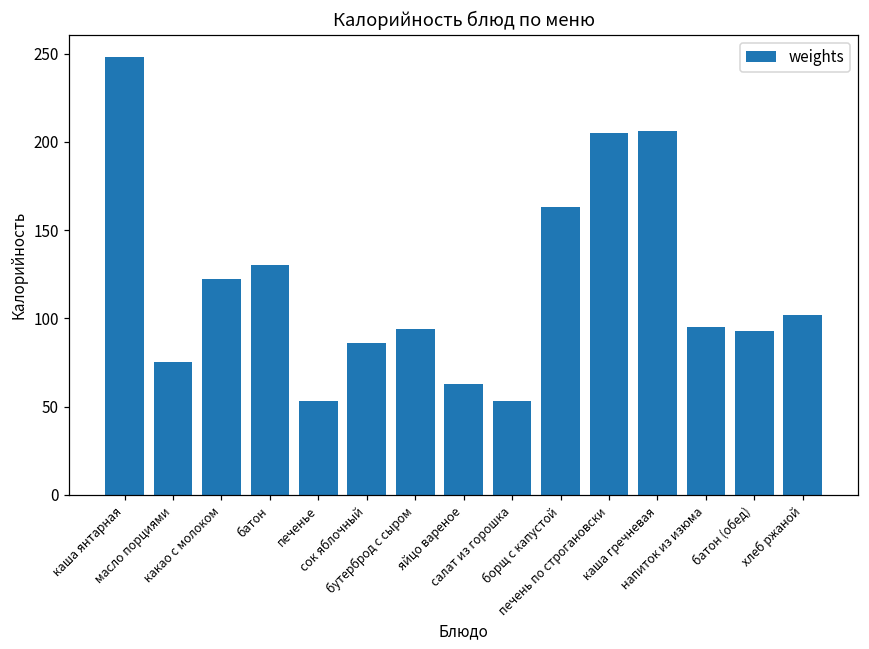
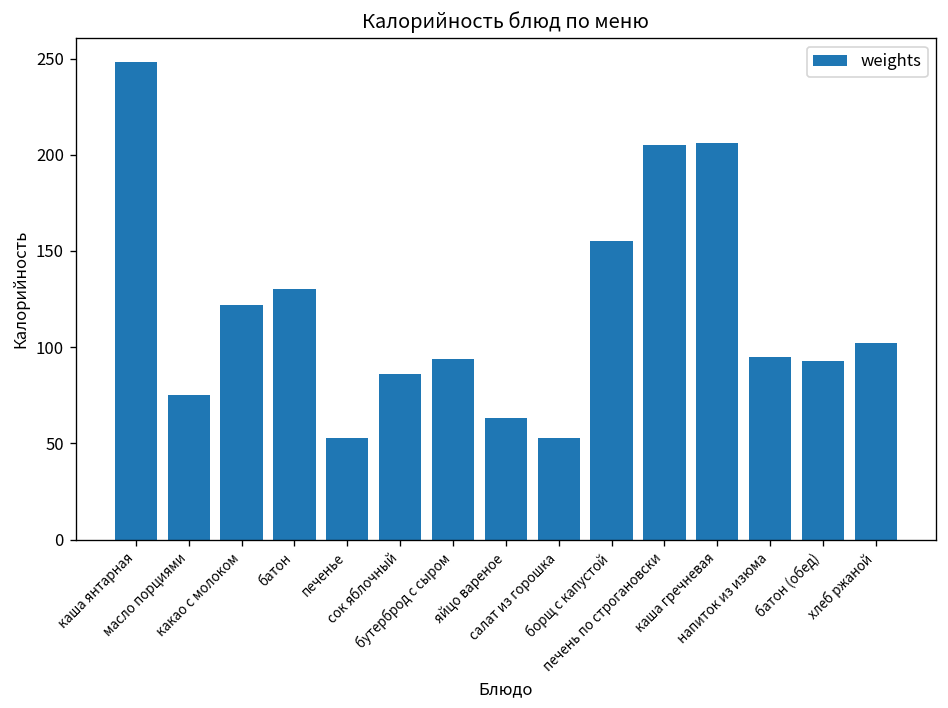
  {
    "каша янтарная": 248,
    "масло порциями": 75,
    "какао с молоком": 122,
    "батон": 130,
    "печенье": 53,
    "сок яблочный": 86,
    "бутерброд с сыром": 94,
    "яйцо вареное": 63,
    "салат из горошка": 53,
-   "борщ с капустой": 163,
+   "борщ с капустой": 155,
    "печень по строгановски": 205,
    "каша гречневая": 206,
    "напиток из изюма": 95,
    "батон (обед)": 93,
    "хлеб ржаной": 102
  }
